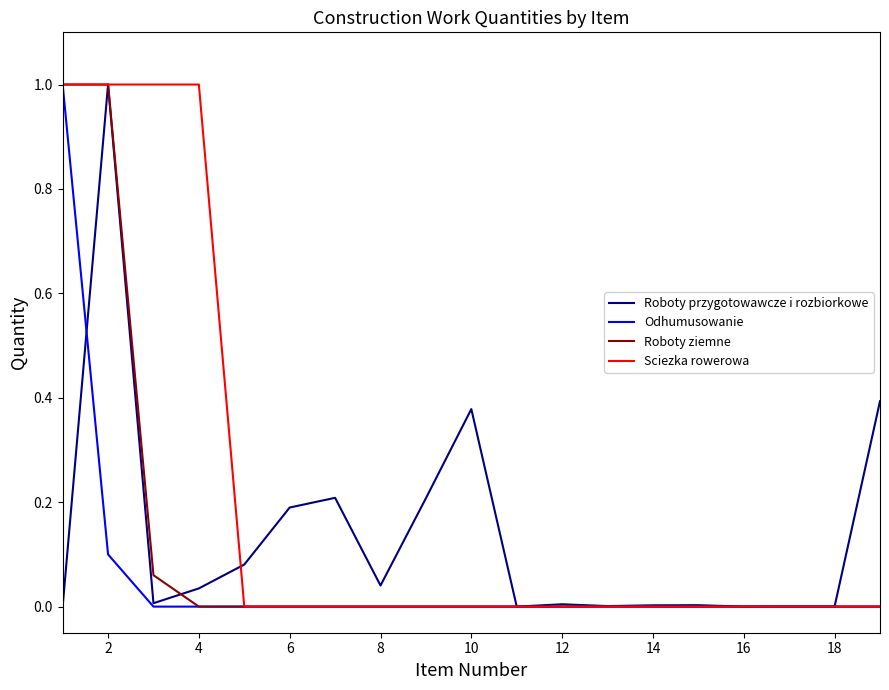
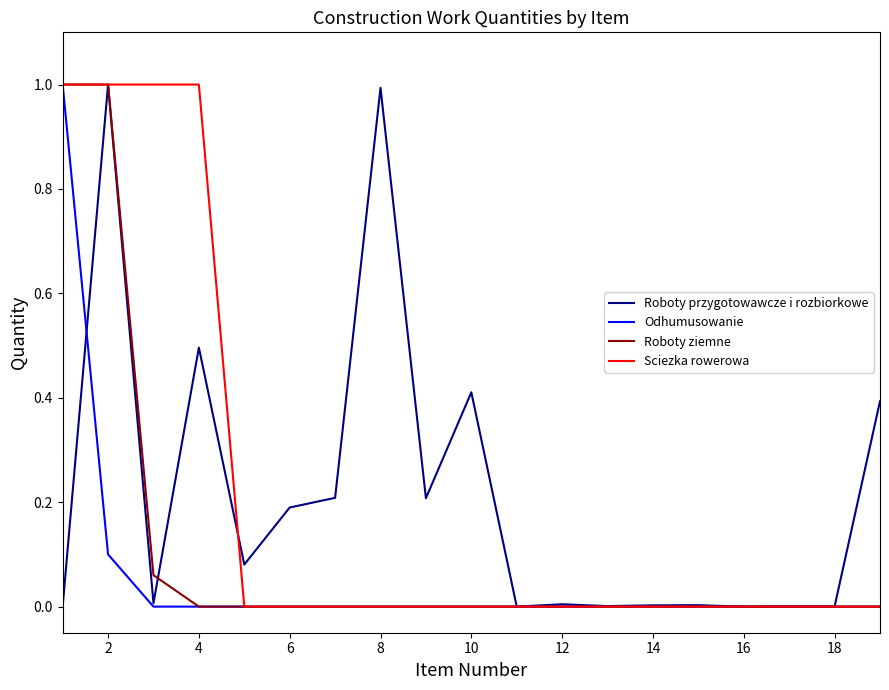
  {
    "Roboty przygotowawcze i rozbiorkowe": {
-     "4": 0.03,
+     "4": 0.50,
      "6": 0.19,
-     "8": 0.04,
-     "10": 0.38
+     "8": 0.99,
+     "10": 0.41
    },
    "Odhumusowanie": {
      "2": 0.10
    },
    "Sciezka rowerowa": {
      "4": 1.00
    }
  }
